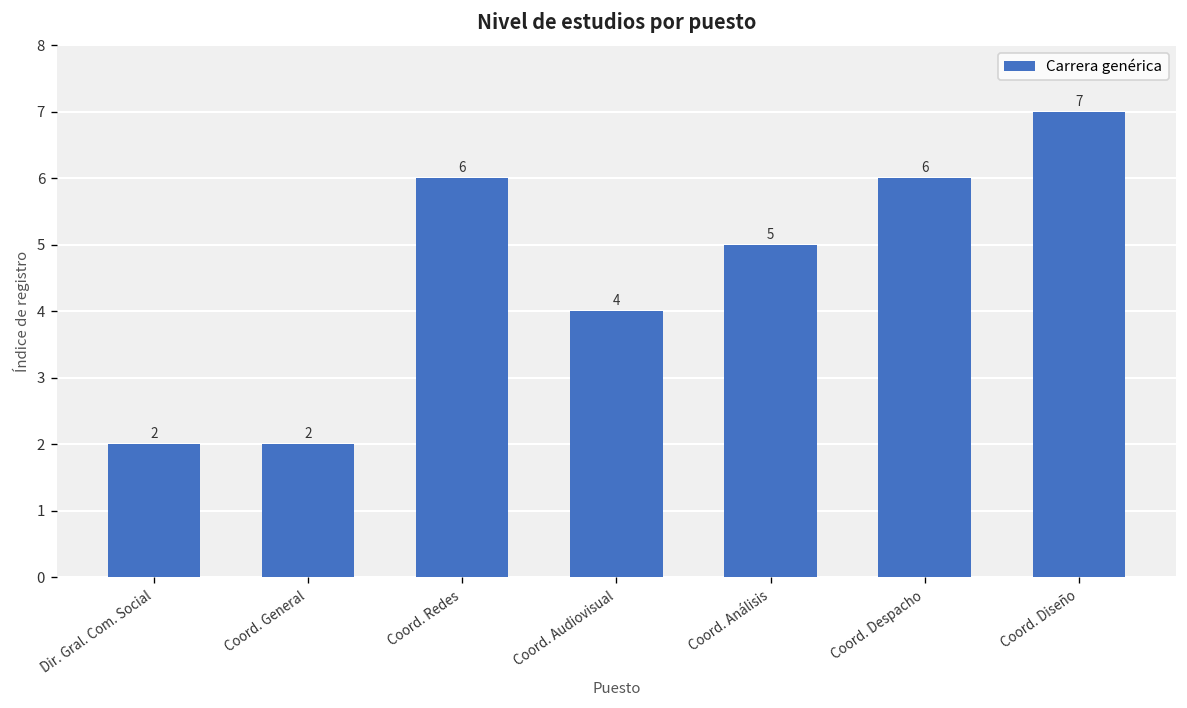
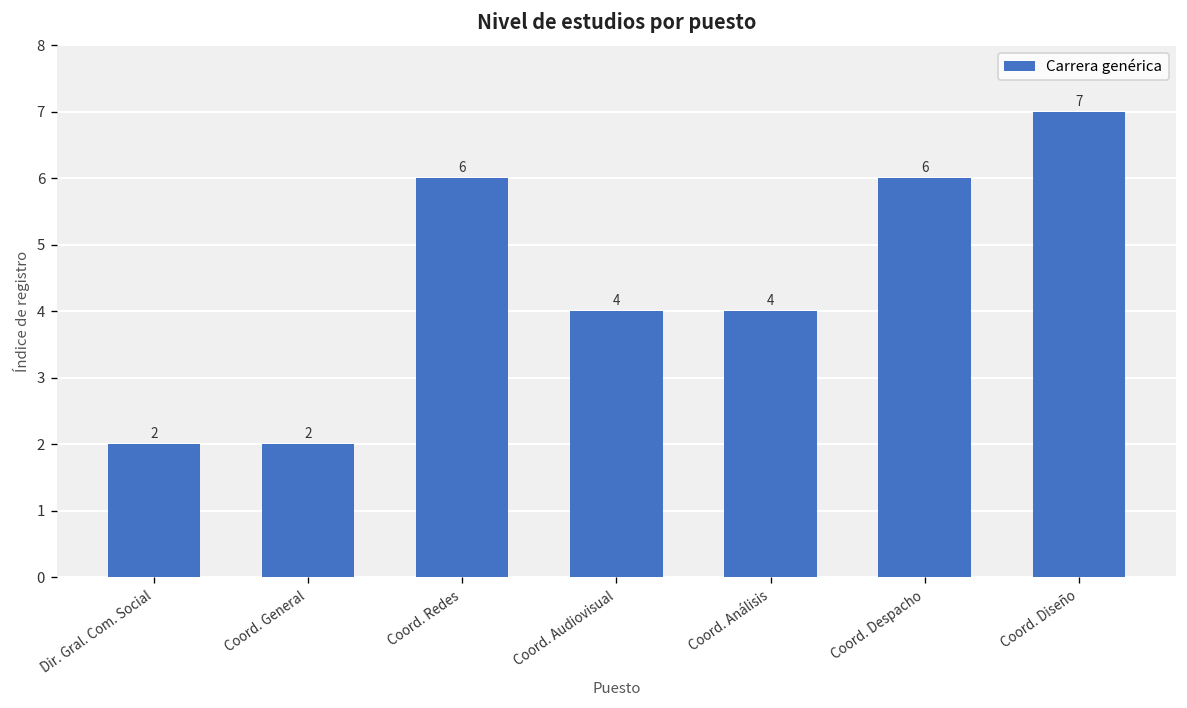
  {
    "Dir. Gral. Com. Social": 2,
    "Coord. General": 2,
    "Coord. Redes": 6,
    "Coord. Audiovisual": 4,
-   "Coord. Análisis": 5,
+   "Coord. Análisis": 4,
    "Coord. Despacho": 6,
    "Coord. Diseño": 7
  }
